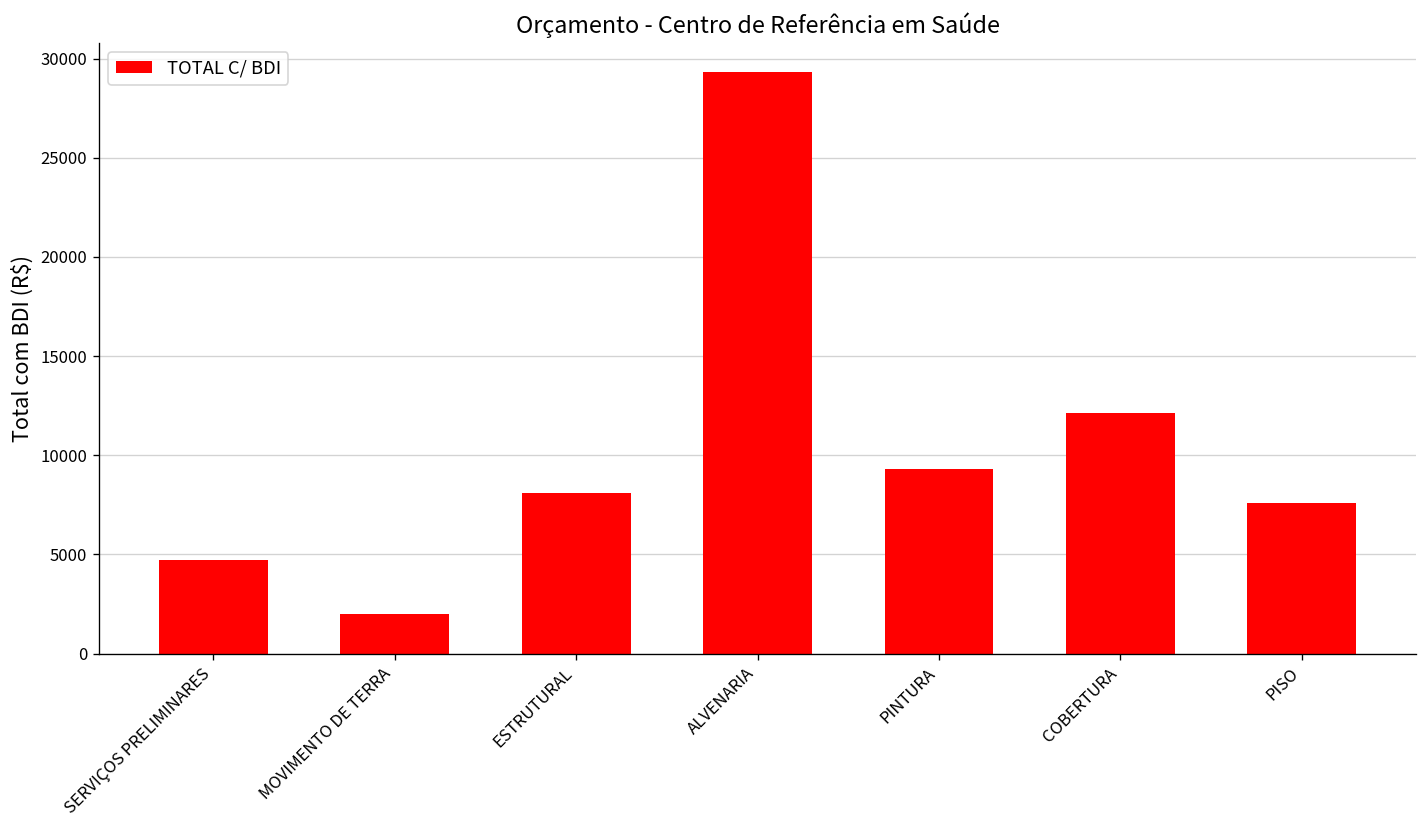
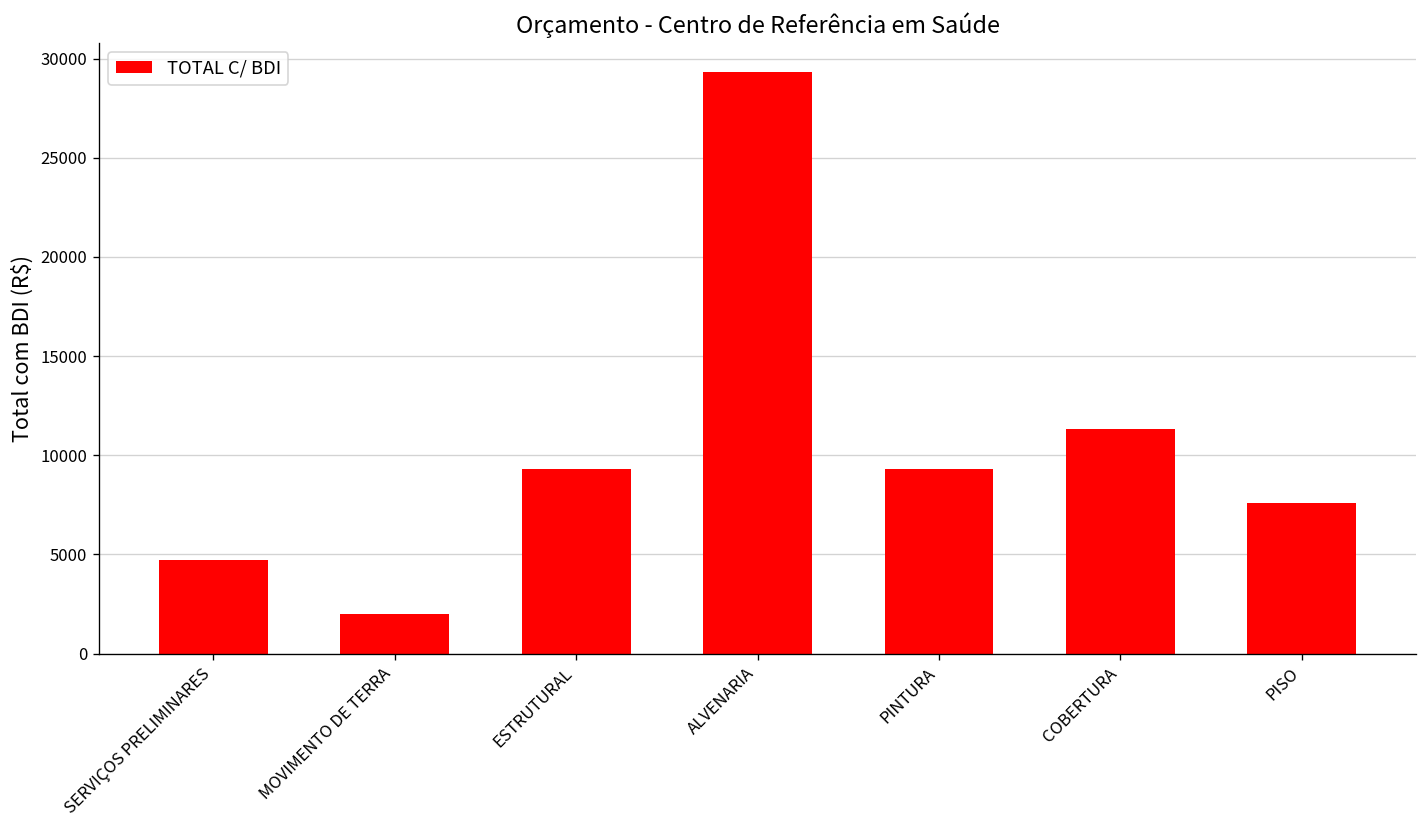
  {
    "SERVIÇOS PRELIMINARES": 4700,
    "MOVIMENTO DE TERRA": 2000,
-   "ESTRUTURAL": 8100,
+   "ESTRUTURAL": 9300,
    "ALVENARIA": 29300,
    "PINTURA": 9300,
-   "COBERTURA": 12100,
+   "COBERTURA": 11300,
    "PISO": 7600
  }
